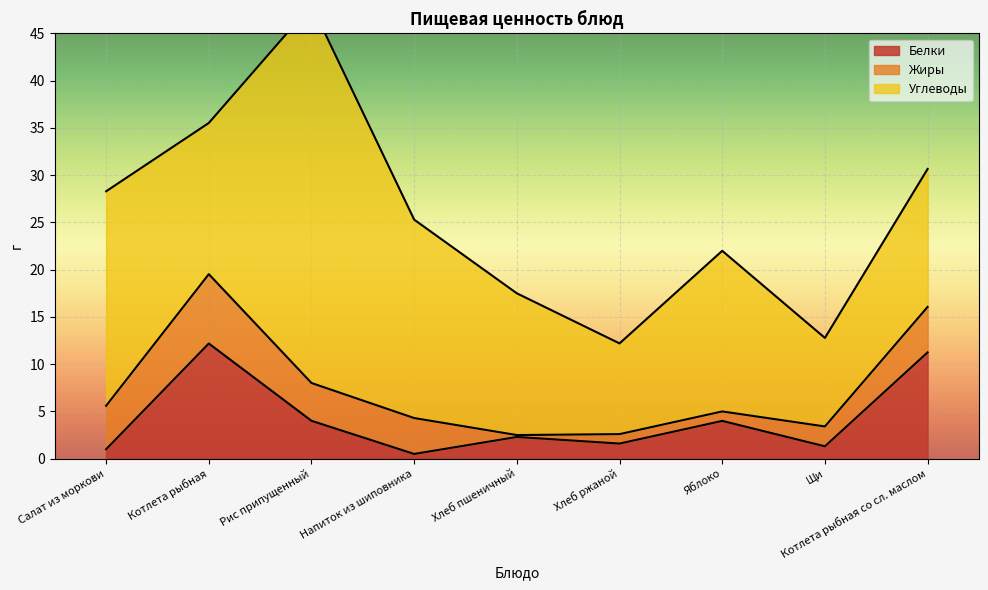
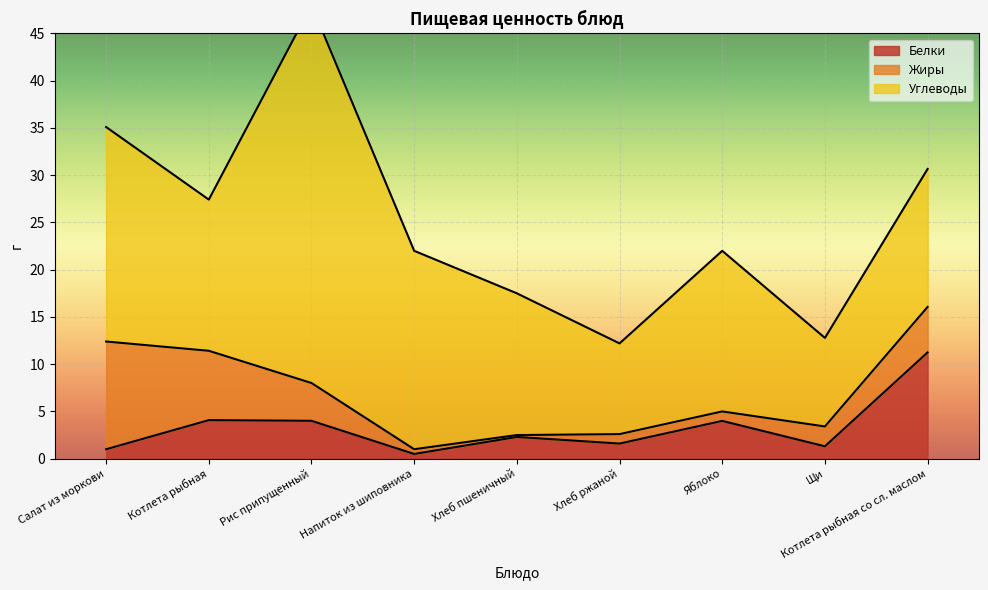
  {
    "Белки": {
      "Салат из моркови": 1,
-     "Котлета рыбная": 12,
+     "Котлета рыбная": 4,
      "Рис припущенный": 4,
      "Напиток из шиповника": 1,
      "Хлеб ржаной": 2,
      "Яблоко": 4,
      "Щи": 1,
      "Котлета рыбная со сл. маслом": 11
    },
    "Жиры": {
-     "Салат из моркови": 5,
+     "Салат из моркови": 11,
      "Котлета рыбная": 7,
      "Рис припущенный": 4,
-     "Напиток из шиповника": 4,
+     "Напиток из шиповника": 1,
      "Хлеб ржаной": 1,
      "Яблоко": 1,
      "Щи": 2,
      "Котлета рыбная со сл. маслом": 5
    },
    "Углеводы": {
      "Салат из моркови": 23,
      "Котлета рыбная": 16,
      "Напиток из шиповника": 21,
      "Хлеб пшеничный": 15,
      "Хлеб ржаной": 10,
      "Яблоко": 17,
      "Щи": 9,
      "Котлета рыбная со сл. маслом": 15
    }
  }
